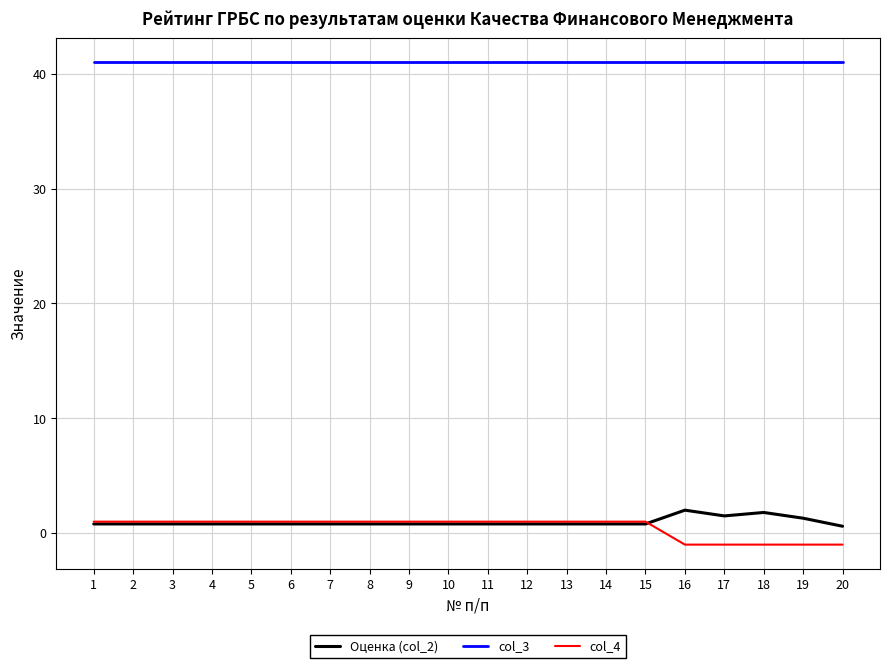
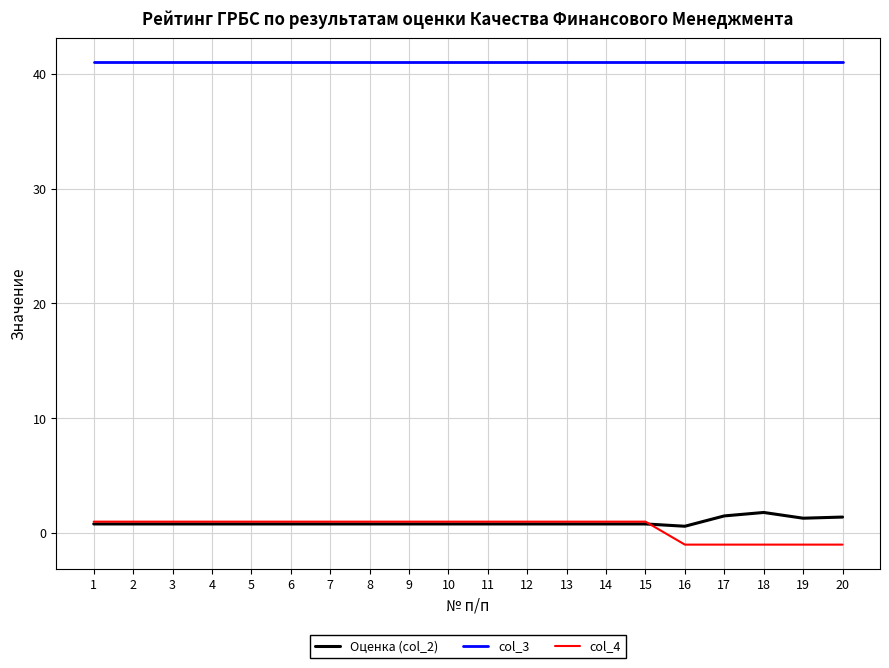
  {
    "Оценка (col_2)": {
-     "16": 2.0,
+     "16": 0.6,
      "17": 1.5,
      "18": 1.8,
      "19": 1.3,
-     "20": 0.6
+     "20": 1.4
    },
    "col_3": {
      "1": 41.0,
      "2": 41.0,
      "3": 41.0,
      "4": 41.0,
      "5": 41.0,
      "6": 41.0,
      "7": 41.0,
      "8": 41.0,
      "9": 41.0,
      "10": 41.0,
      "11": 41.0,
      "12": 41.0,
      "13": 41.0,
      "14": 41.0,
      "15": 41.0,
      "16": 41.0,
      "17": 41.0,
      "18": 41.0,
      "19": 41.0,
      "20": 41.0
    },
    "col_4": {
      "16": -1.0,
      "17": -1.0,
      "18": -1.0,
      "19": -1.0,
      "20": -1.0
    }
  }
